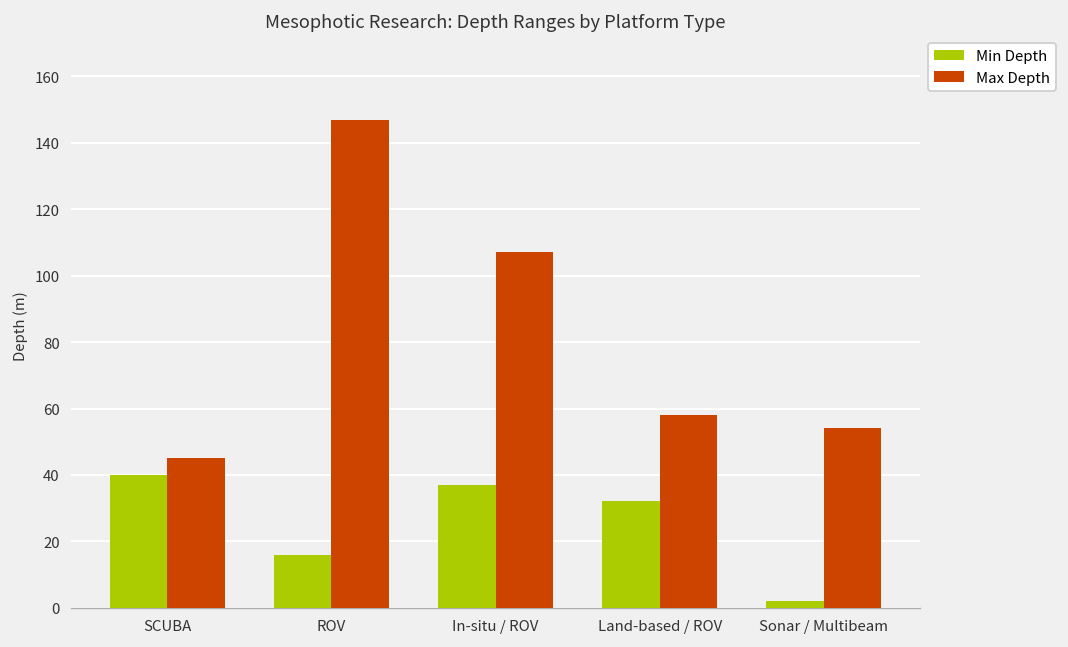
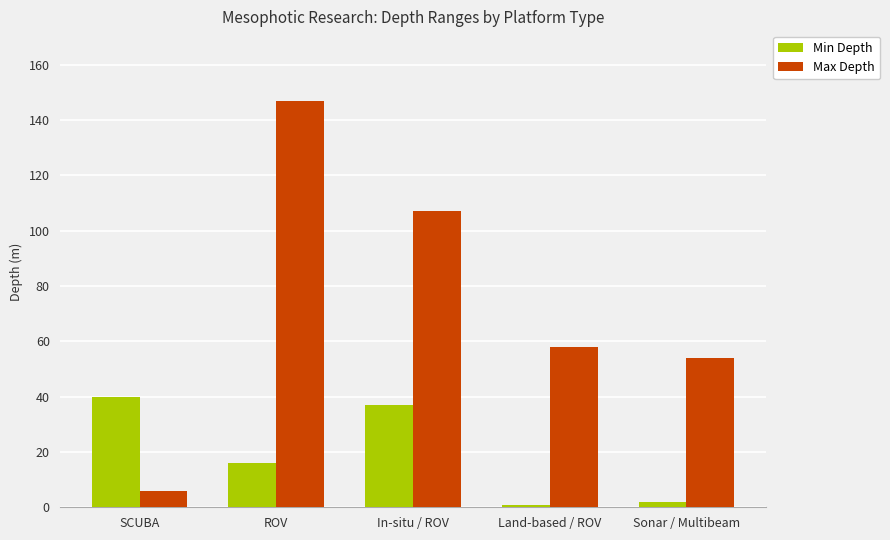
  {
    "Min Depth": {
      "SCUBA": 40,
      "ROV": 16,
      "In-situ / ROV": 37,
-     "Land-based / ROV": 32,
+     "Land-based / ROV": 1,
      "Sonar / Multibeam": 2
    },
    "Max Depth": {
-     "SCUBA": 45,
+     "SCUBA": 6,
      "ROV": 147,
      "In-situ / ROV": 107,
      "Land-based / ROV": 58,
      "Sonar / Multibeam": 54
    }
  }
